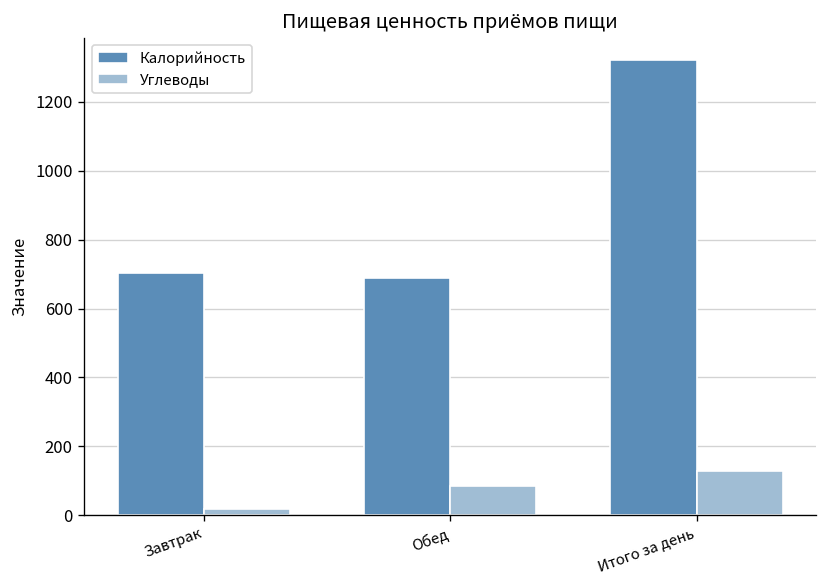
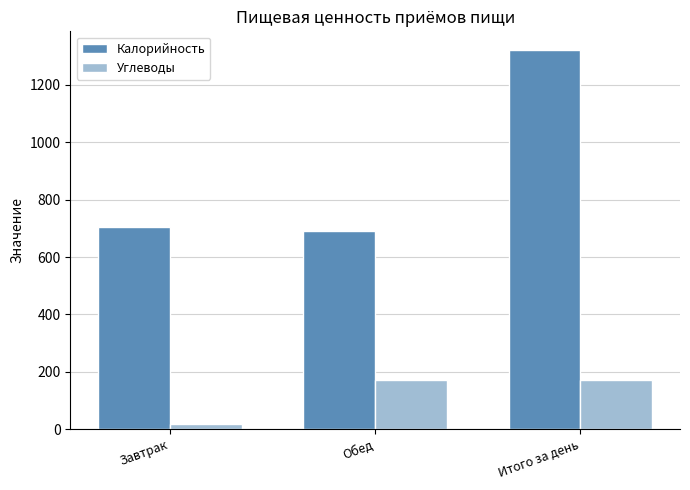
  {
    "Калорийность": {
      "Завтрак": 700,
      "Обед": 690,
      "Итого за день": 1320
    },
    "Углеводы": {
      "Завтрак": 20,
-     "Обед": 90,
-     "Итого за день": 130
+     "Обед": 170,
+     "Итого за день": 170
    }
  }
